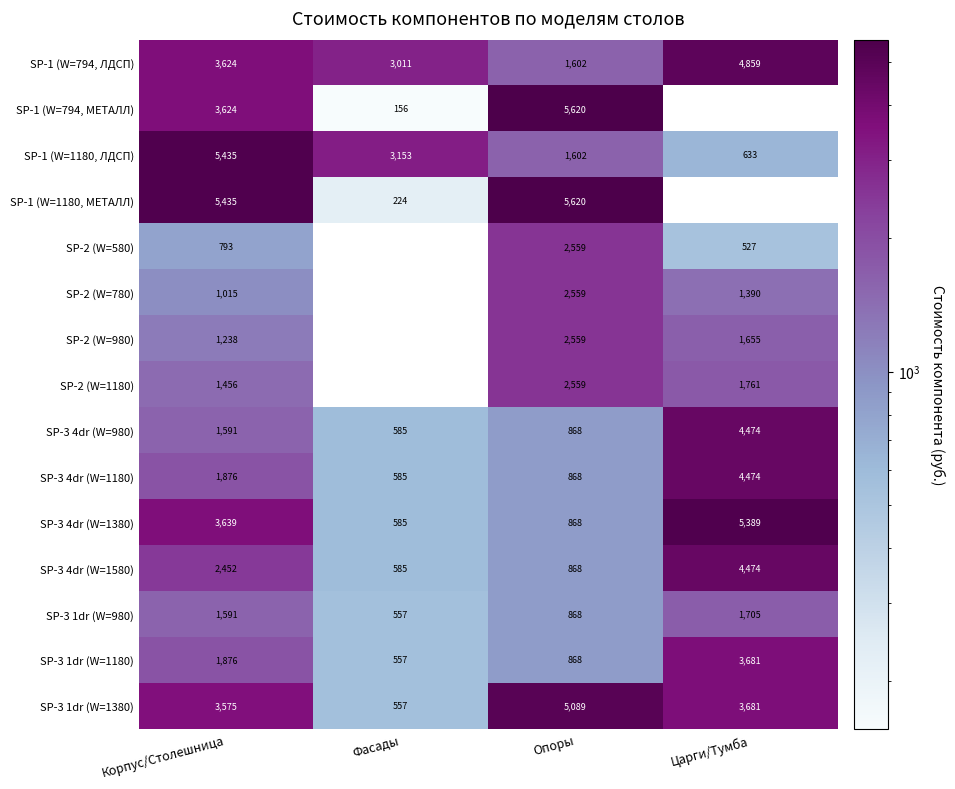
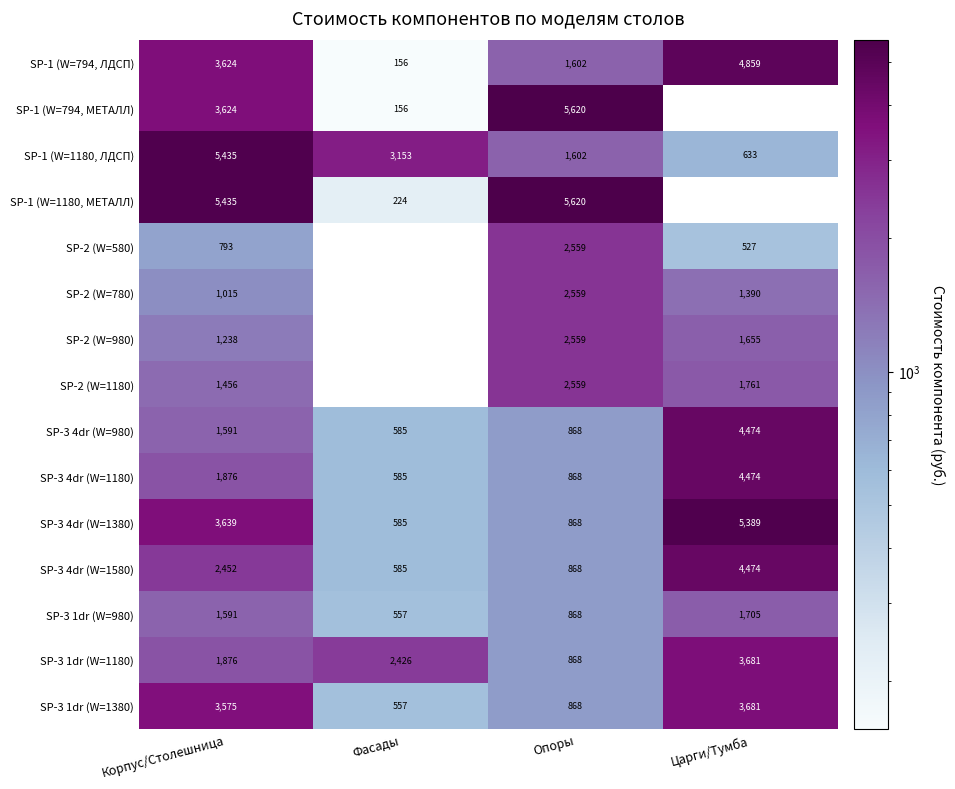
  {
    "SP-1 (W=794, ЛДСП)": {
      "Корпус/Столешница": "3,624",
-     "Фасады": "3,011",
+     "Фасады": "156",
      "Опоры": "1,602",
      "Царги/Тумба": "4,859"
    },
    "SP-1 (W=794, МЕТАЛЛ)": {
      "Корпус/Столешница": "3,624",
      "Фасады": "156",
      "Опоры": "5,620"
    },
    "SP-1 (W=1180, ЛДСП)": {
      "Корпус/Столешница": "5,435",
      "Фасады": "3,153",
      "Опоры": "1,602",
      "Царги/Тумба": "633"
    },
    "SP-1 (W=1180, МЕТАЛЛ)": {
      "Корпус/Столешница": "5,435",
      "Фасады": "224",
      "Опоры": "5,620"
    },
    "SP-2 (W=580)": {
      "Корпус/Столешница": "793",
      "Опоры": "2,559",
      "Царги/Тумба": "527"
    },
    "SP-2 (W=780)": {
      "Корпус/Столешница": "1,015",
      "Опоры": "2,559",
      "Царги/Тумба": "1,390"
    },
    "SP-2 (W=980)": {
      "Корпус/Столешница": "1,238",
      "Опоры": "2,559",
      "Царги/Тумба": "1,655"
    },
    "SP-2 (W=1180)": {
      "Корпус/Столешница": "1,456",
      "Опоры": "2,559",
      "Царги/Тумба": "1,761"
    },
    "SP-3 4dr (W=980)": {
      "Корпус/Столешница": "1,591",
      "Фасады": "585",
      "Опоры": "868",
      "Царги/Тумба": "4,474"
    },
    "SP-3 4dr (W=1180)": {
      "Корпус/Столешница": "1,876",
      "Фасады": "585",
      "Опоры": "868",
      "Царги/Тумба": "4,474"
    },
    "SP-3 4dr (W=1380)": {
      "Корпус/Столешница": "3,639",
      "Фасады": "585",
      "Опоры": "868",
      "Царги/Тумба": "5,389"
    },
    "SP-3 4dr (W=1580)": {
      "Корпус/Столешница": "2,452",
      "Фасады": "585",
      "Опоры": "868",
      "Царги/Тумба": "4,474"
    },
    "SP-3 1dr (W=980)": {
      "Корпус/Столешница": "1,591",
      "Фасады": "557",
      "Опоры": "868",
      "Царги/Тумба": "1,705"
    },
    "SP-3 1dr (W=1180)": {
      "Корпус/Столешница": "1,876",
-     "Фасады": "557",
+     "Фасады": "2,426",
      "Опоры": "868",
      "Царги/Тумба": "3,681"
    },
    "SP-3 1dr (W=1380)": {
      "Корпус/Столешница": "3,575",
      "Фасады": "557",
-     "Опоры": "5,089",
+     "Опоры": "868",
      "Царги/Тумба": "3,681"
    }
  }
